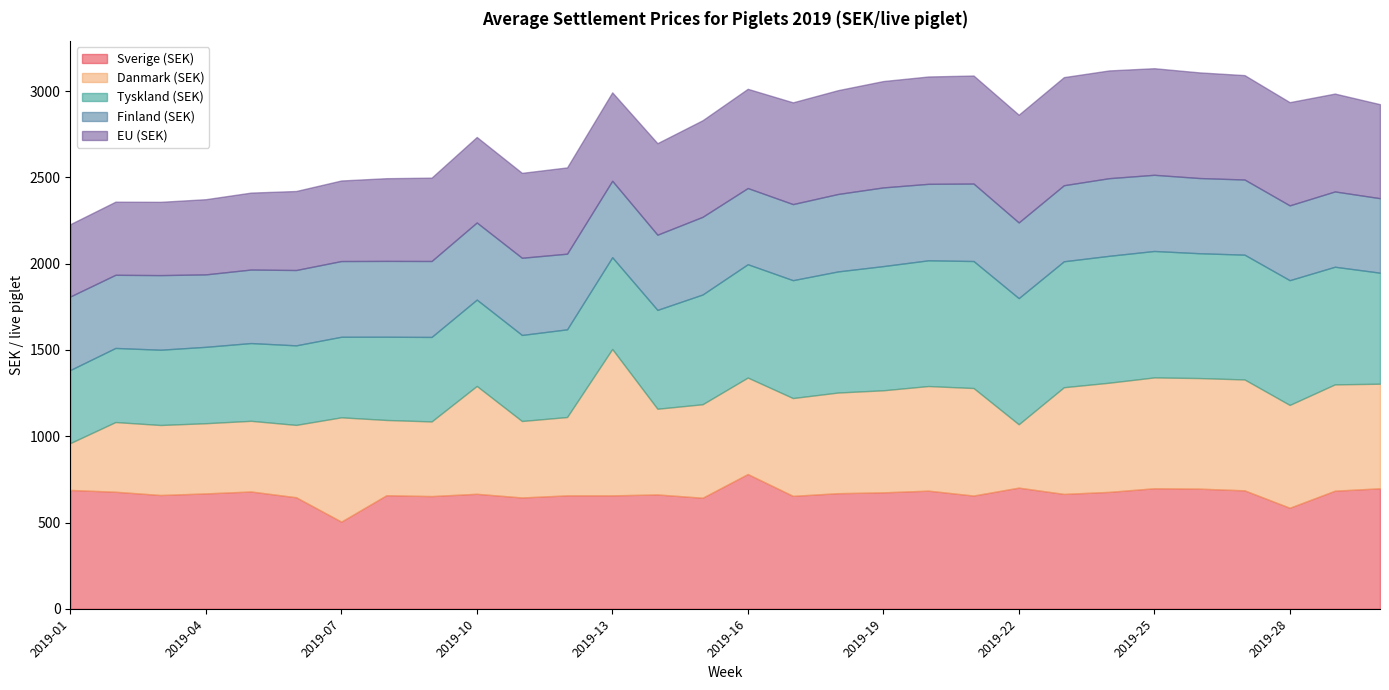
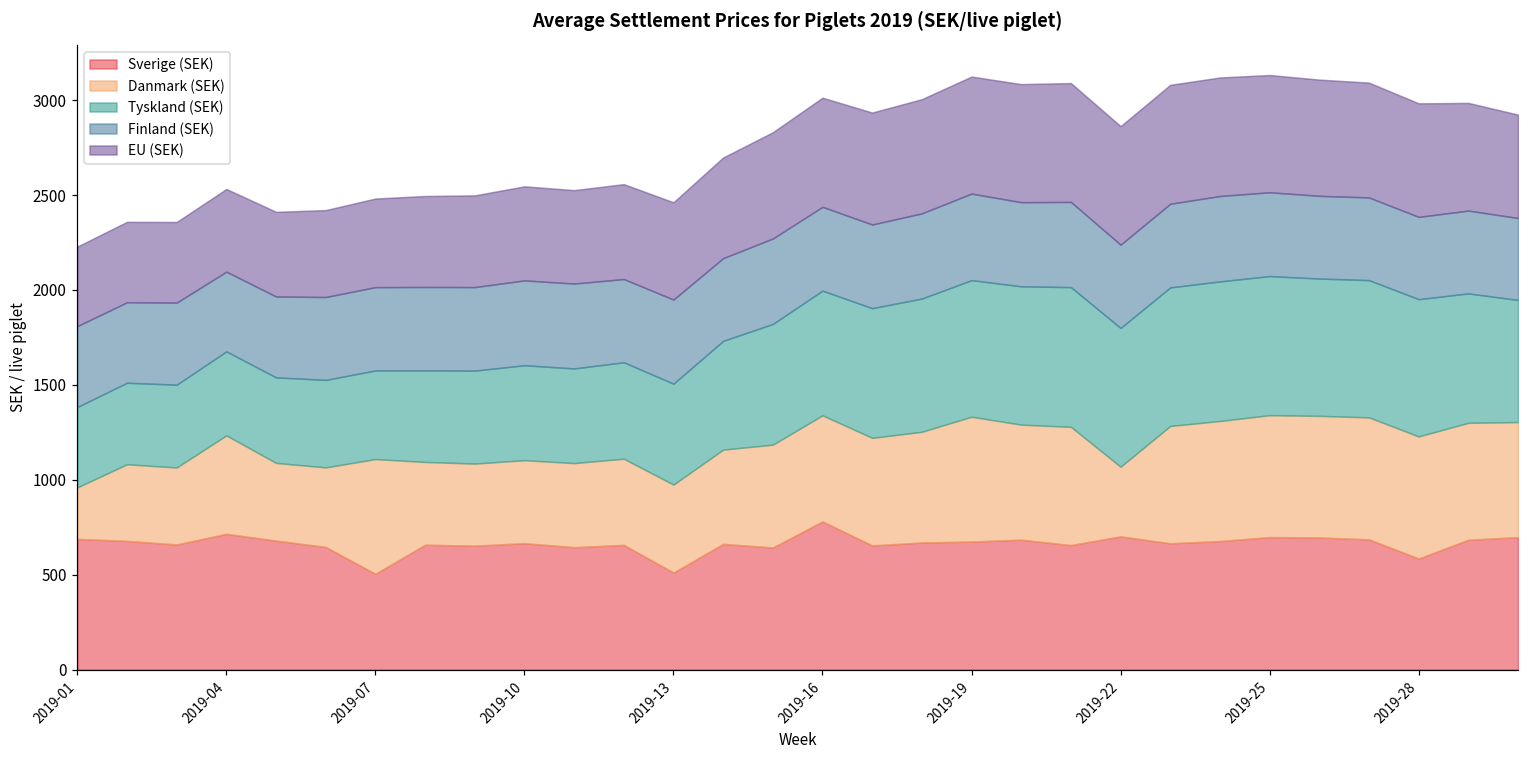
  {
    "Sverige (SEK)": {
      "2019-01": 690,
-     "2019-04": 670,
+     "2019-04": 720,
      "2019-07": 510,
      "2019-10": 670,
-     "2019-13": 660,
+     "2019-13": 510,
      "2019-16": 780,
      "2019-19": 670,
      "2019-22": 700,
      "2019-25": 700,
      "2019-28": 590
    },
    "Danmark (SEK)": {
      "2019-01": 270,
-     "2019-04": 410,
+     "2019-04": 520,
      "2019-07": 600,
-     "2019-10": 620,
-     "2019-13": 850,
+     "2019-10": 440,
+     "2019-13": 460,
      "2019-16": 560,
-     "2019-19": 590,
+     "2019-19": 660,
      "2019-22": 370,
      "2019-25": 640,
-     "2019-28": 600
+     "2019-28": 640
    }
  }
